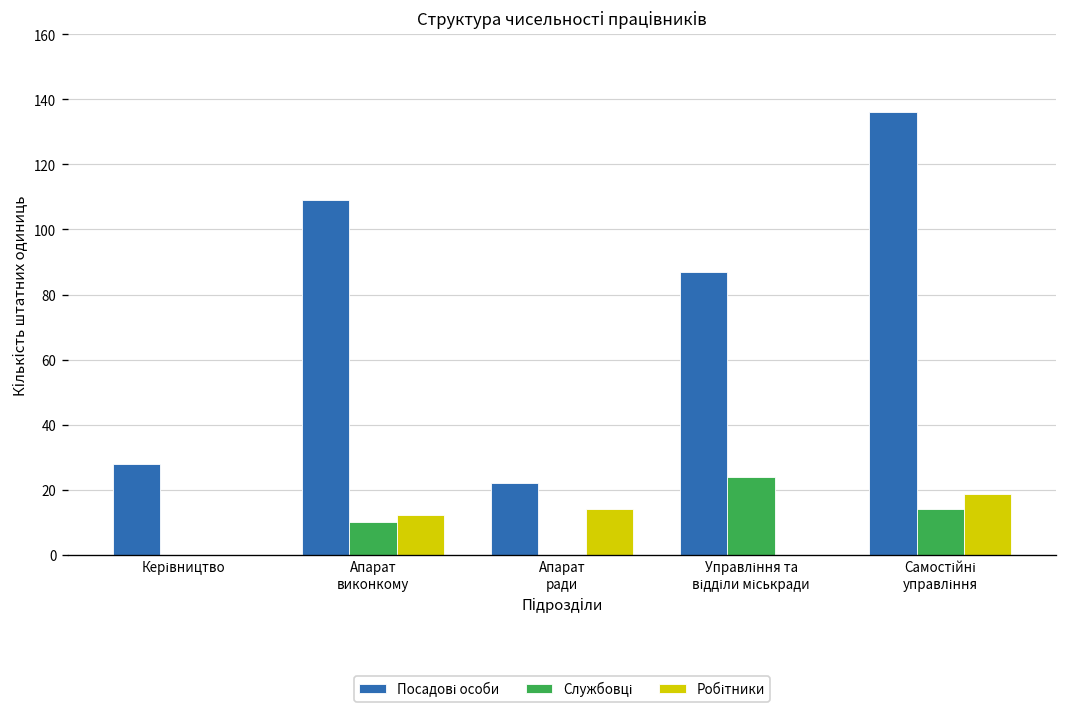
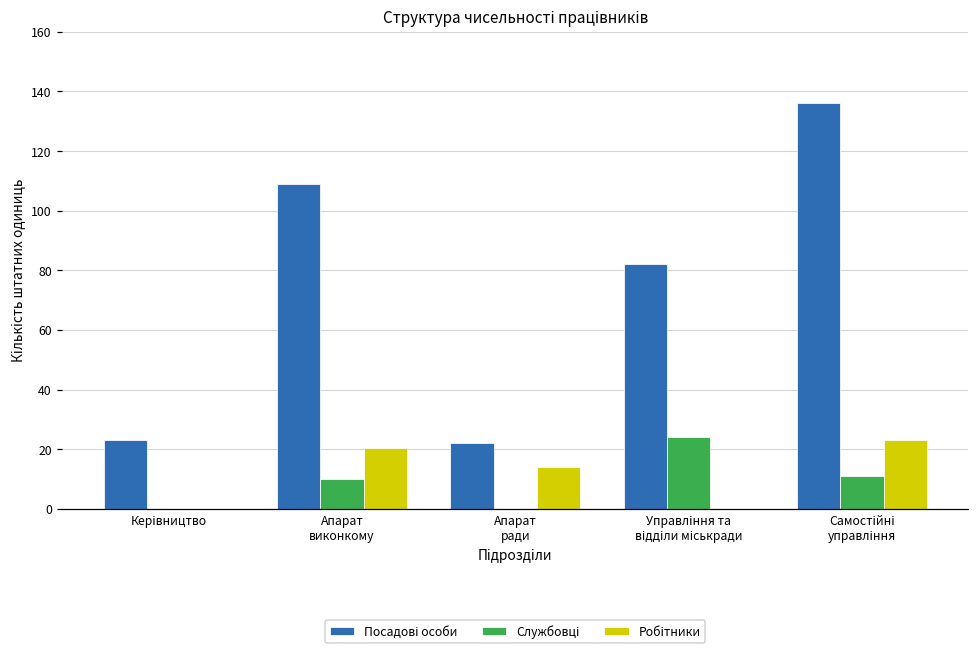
  {
    "Посадові особи": {
-     "Керівництво": 28,
+     "Керівництво": 23,
      "Апарат виконкому": 109,
      "Апарат ради": 22,
-     "Управління та відділи міськради": 87,
+     "Управління та відділи міськради": 82,
      "Самостійні управління": 136
    },
    "Службовці": {
      "Керівництво": 0,
      "Апарат виконкому": 10,
      "Апарат ради": 0,
      "Управління та відділи міськради": 24,
-     "Самостійні управління": 14
+     "Самостійні управління": 11
    },
    "Робітники": {
      "Керівництво": 0,
-     "Апарат виконкому": 12,
+     "Апарат виконкому": 21,
      "Апарат ради": 14,
      "Управління та відділи міськради": 0,
-     "Самостійні управління": 19
+     "Самостійні управління": 23
    }
  }
